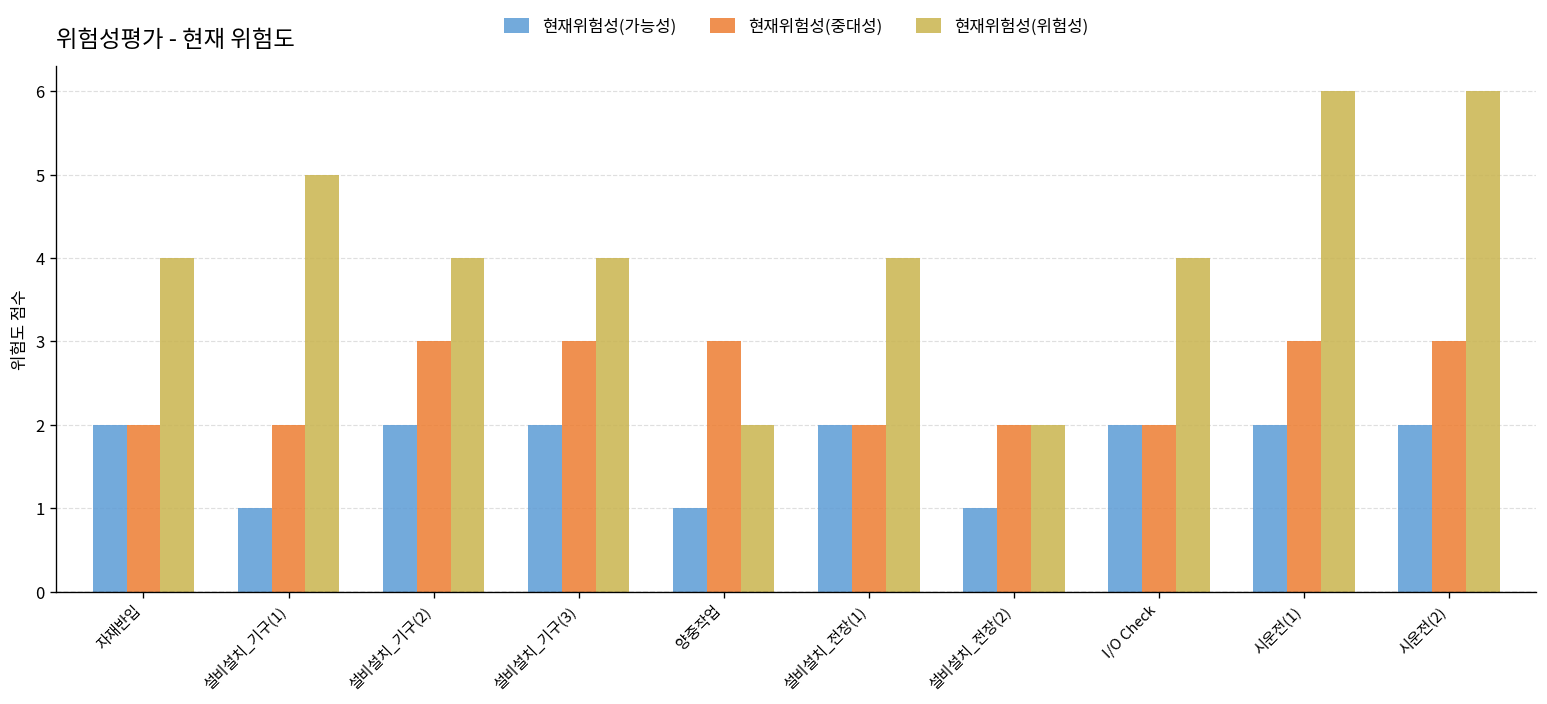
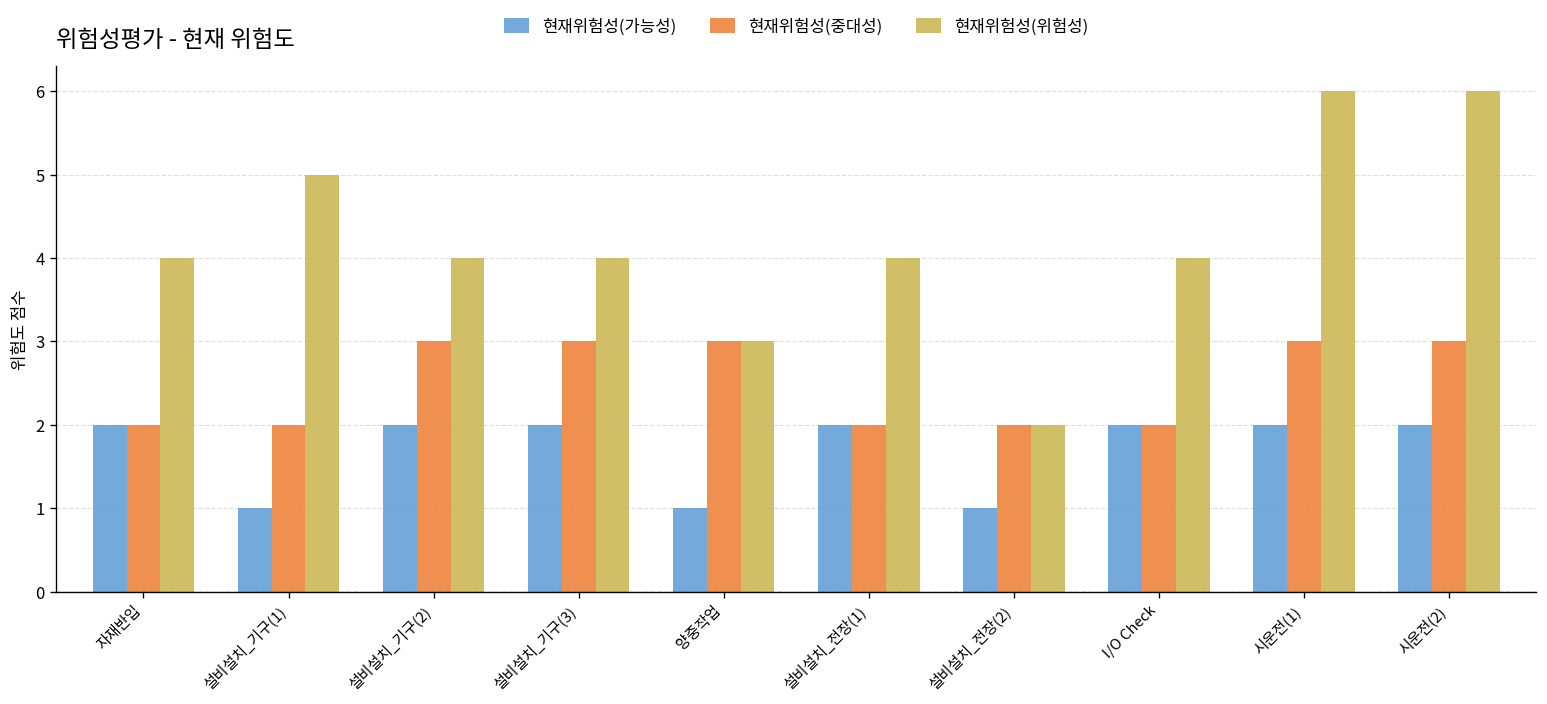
  {
    "현재위험성(가능성)": {
      "자재반입": 2,
      "설비설치_기구(1)": 1,
      "설비설치_기구(2)": 2,
      "설비설치_기구(3)": 2,
      "양중작업": 1,
      "설비설치_전장(1)": 2,
      "설비설치_전장(2)": 1,
      "I/O Check": 2,
      "시운전(1)": 2,
      "시운전(2)": 2
    },
    "현재위험성(중대성)": {
      "자재반입": 2,
      "설비설치_기구(1)": 2,
      "설비설치_기구(2)": 3,
      "설비설치_기구(3)": 3,
      "양중작업": 3,
      "설비설치_전장(1)": 2,
      "설비설치_전장(2)": 2,
      "I/O Check": 2,
      "시운전(1)": 3,
      "시운전(2)": 3
    },
    "현재위험성(위험성)": {
      "자재반입": 4,
      "설비설치_기구(1)": 5,
      "설비설치_기구(2)": 4,
      "설비설치_기구(3)": 4,
-     "양중작업": 2,
+     "양중작업": 3,
      "설비설치_전장(1)": 4,
      "설비설치_전장(2)": 2,
      "I/O Check": 4,
      "시운전(1)": 6,
      "시운전(2)": 6
    }
  }
